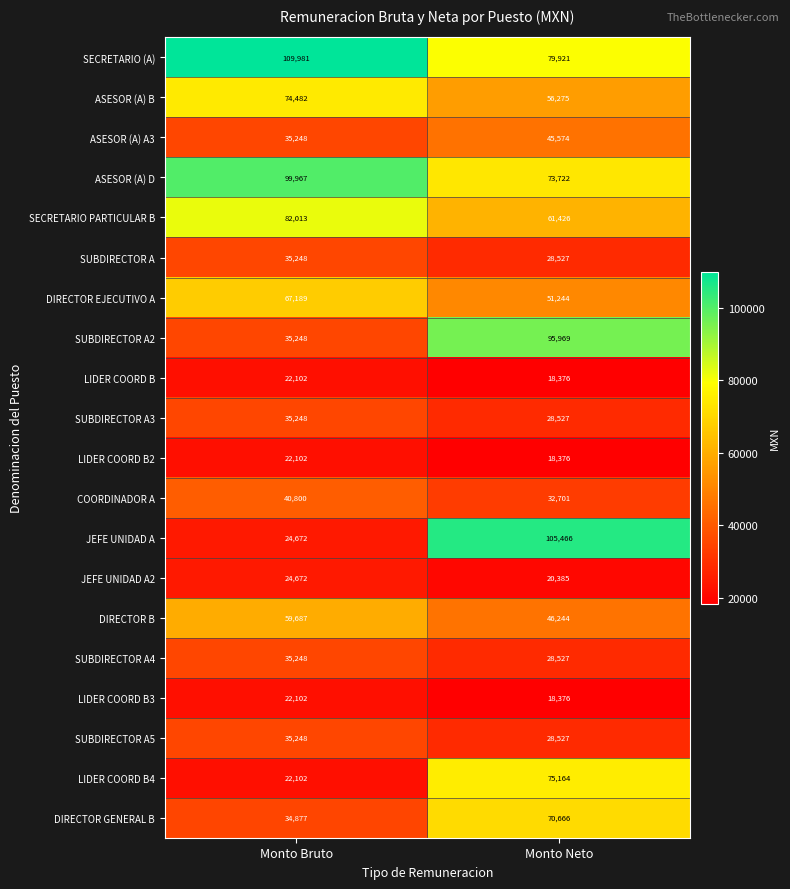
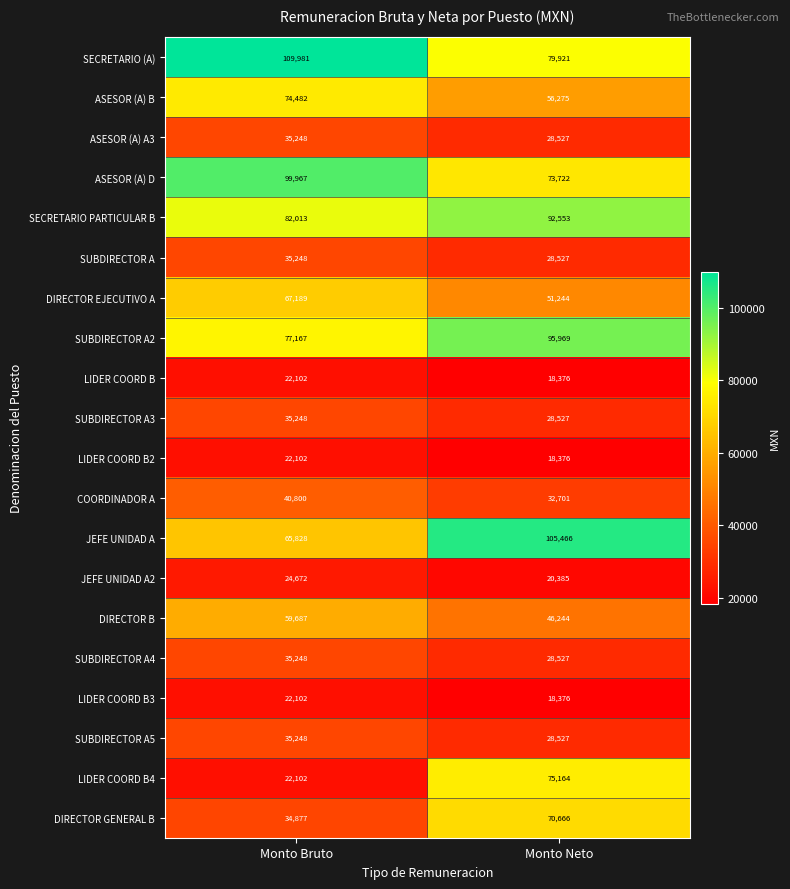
  {
    "SECRETARIO (A)": {
      "Monto Bruto": "109,981",
      "Monto Neto": "79,921"
    },
    "ASESOR (A) B": {
      "Monto Bruto": "74,482",
      "Monto Neto": "56,275"
    },
    "ASESOR (A) A3": {
      "Monto Bruto": "35,248",
-     "Monto Neto": "45,574"
+     "Monto Neto": "28,527"
    },
    "ASESOR (A) D": {
      "Monto Bruto": "99,967",
      "Monto Neto": "73,722"
    },
    "SECRETARIO PARTICULAR B": {
      "Monto Bruto": "82,013",
-     "Monto Neto": "61,426"
+     "Monto Neto": "92,553"
    },
    "SUBDIRECTOR A": {
      "Monto Bruto": "35,248",
      "Monto Neto": "28,527"
    },
    "DIRECTOR EJECUTIVO A": {
      "Monto Bruto": "67,189",
      "Monto Neto": "51,244"
    },
    "SUBDIRECTOR A2": {
-     "Monto Bruto": "35,248",
+     "Monto Bruto": "77,167",
      "Monto Neto": "95,969"
    },
    "LIDER COORD B": {
      "Monto Bruto": "22,102",
      "Monto Neto": "18,376"
    },
    "SUBDIRECTOR A3": {
      "Monto Bruto": "35,248",
      "Monto Neto": "28,527"
    },
    "LIDER COORD B2": {
      "Monto Bruto": "22,102",
      "Monto Neto": "18,376"
    },
    "COORDINADOR A": {
      "Monto Bruto": "40,800",
      "Monto Neto": "32,701"
    },
    "JEFE UNIDAD A": {
-     "Monto Bruto": "24,672",
+     "Monto Bruto": "65,828",
      "Monto Neto": "105,466"
    },
    "JEFE UNIDAD A2": {
      "Monto Bruto": "24,672",
      "Monto Neto": "20,385"
    },
    "DIRECTOR B": {
      "Monto Bruto": "59,687",
      "Monto Neto": "46,244"
    },
    "SUBDIRECTOR A4": {
      "Monto Bruto": "35,248",
      "Monto Neto": "28,527"
    },
    "LIDER COORD B3": {
      "Monto Bruto": "22,102",
      "Monto Neto": "18,376"
    },
    "SUBDIRECTOR A5": {
      "Monto Bruto": "35,248",
      "Monto Neto": "28,527"
    },
    "LIDER COORD B4": {
      "Monto Bruto": "22,102",
      "Monto Neto": "75,164"
    },
    "DIRECTOR GENERAL B": {
      "Monto Bruto": "34,877",
      "Monto Neto": "70,666"
    }
  }
